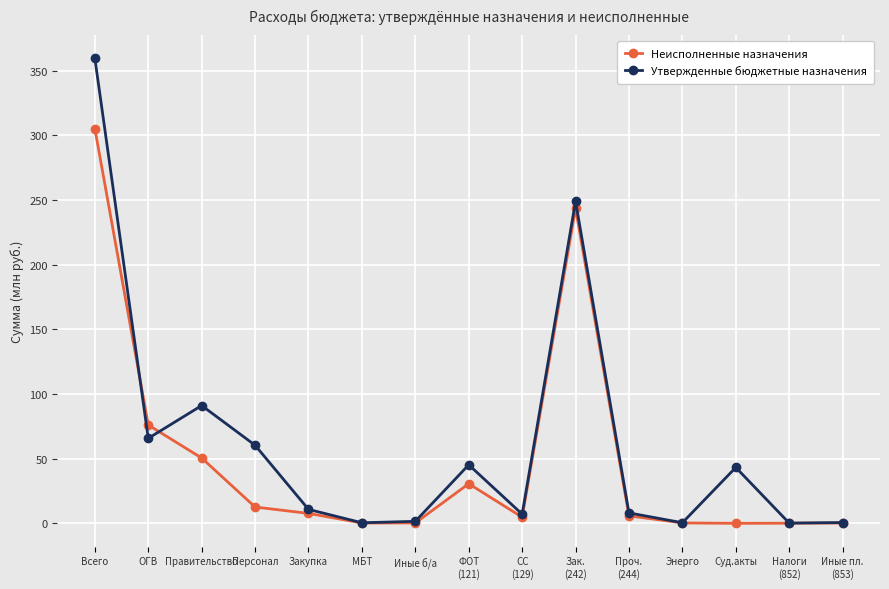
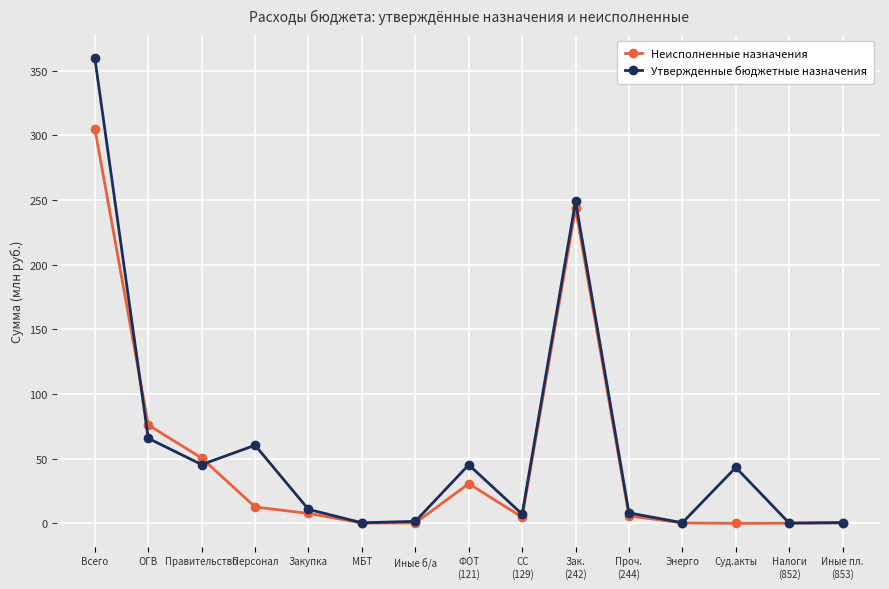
  {
    "Неисполненные назначения": {
      "Всего": 305,
      "ОГВ": 76,
      "Правительство": 51,
      "Персонал": 13,
      "Закупка": 8,
      "ФОТ (121)": 31,
      "СС (129)": 5,
      "Зак. (242)": 244,
      "Проч. (244)": 6,
      "Суд.акты": 0
    },
    "Утвержденные бюджетные назначения": {
      "Всего": 360,
      "ОГВ": 66,
-     "Правительство": 91,
+     "Правительство": 45,
      "Персонал": 60,
      "Закупка": 11,
      "ФОТ (121)": 45,
      "СС (129)": 7,
      "Зак. (242)": 249,
      "Проч. (244)": 8,
      "Суд.акты": 43
    }
  }
